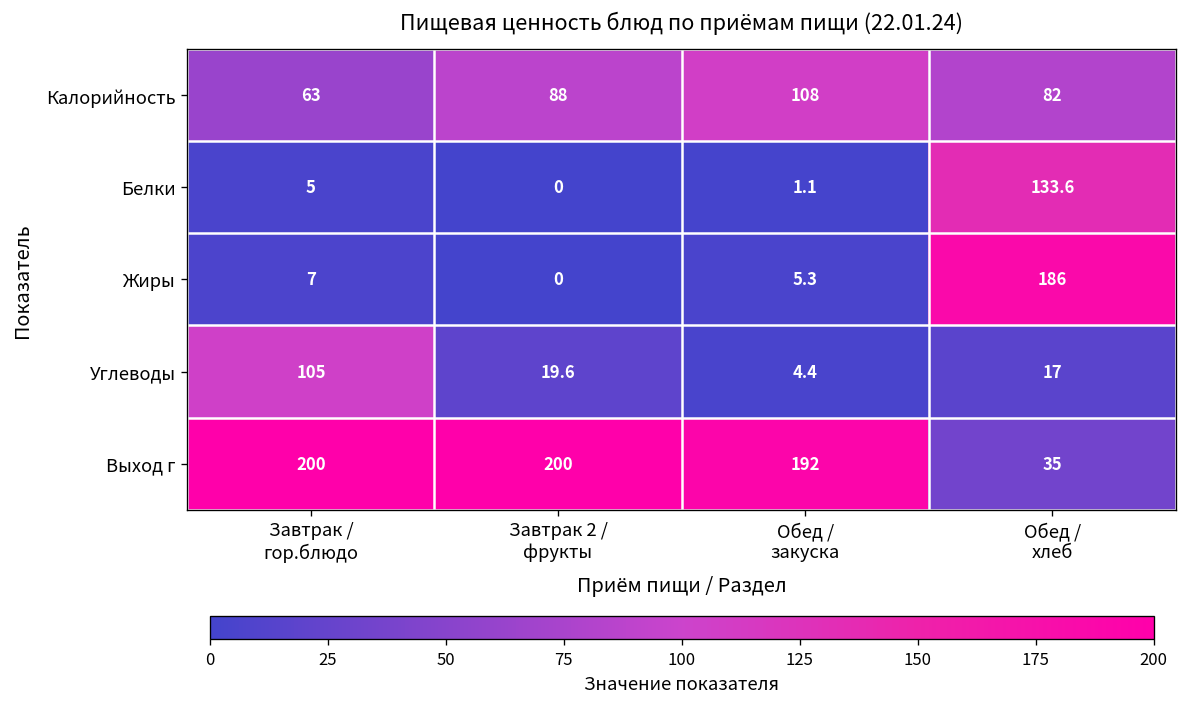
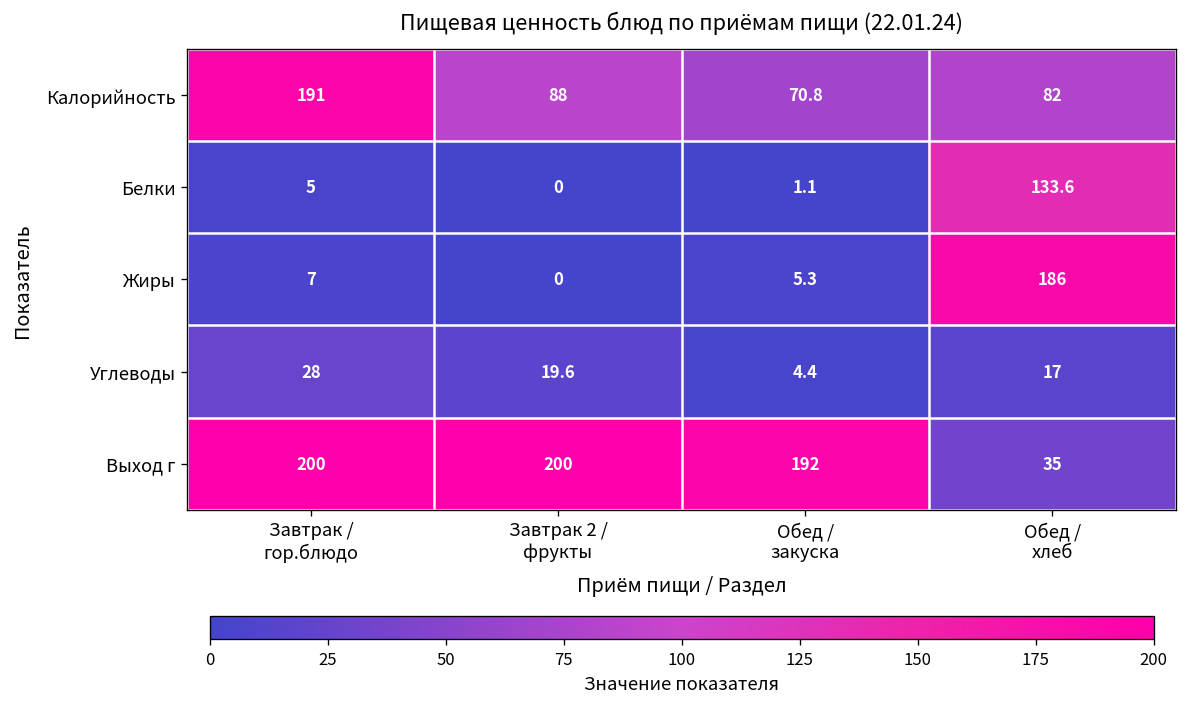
  {
    "Калорийность": {
-     "Завтрак / гор.блюдо": 63,
+     "Завтрак / гор.блюдо": 191,
      "Завтрак 2 / фрукты": 88,
-     "Обед / закуска": 108,
+     "Обед / закуска": 70.8,
      "Обед / хлеб": 82
    },
    "Белки": {
      "Завтрак / гор.блюдо": 5,
      "Завтрак 2 / фрукты": 0,
      "Обед / закуска": 1.1,
      "Обед / хлеб": 133.6
    },
    "Жиры": {
      "Завтрак / гор.блюдо": 7,
      "Завтрак 2 / фрукты": 0,
      "Обед / закуска": 5.3,
      "Обед / хлеб": 186
    },
    "Углеводы": {
-     "Завтрак / гор.блюдо": 105,
+     "Завтрак / гор.блюдо": 28,
      "Завтрак 2 / фрукты": 19.6,
      "Обед / закуска": 4.4,
      "Обед / хлеб": 17
    },
    "Выход г": {
      "Завтрак / гор.блюдо": 200,
      "Завтрак 2 / фрукты": 200,
      "Обед / закуска": 192,
      "Обед / хлеб": 35
    }
  }
